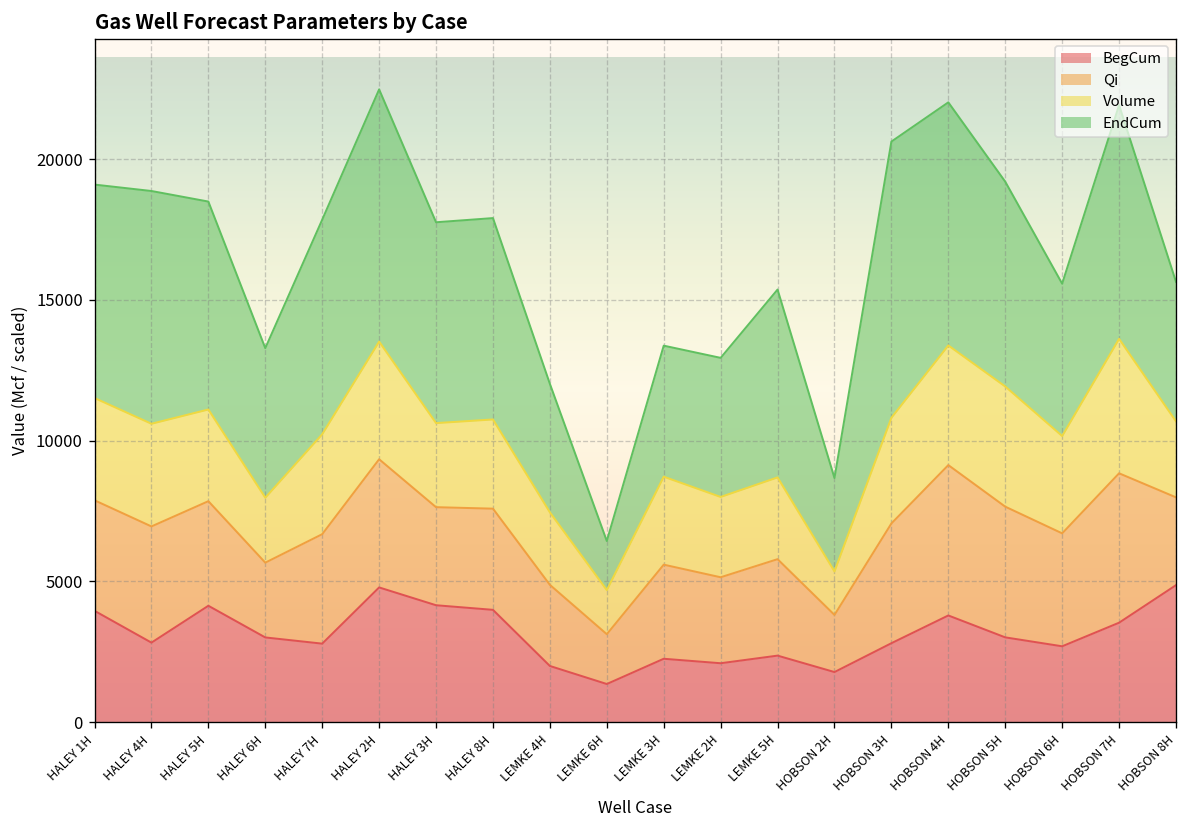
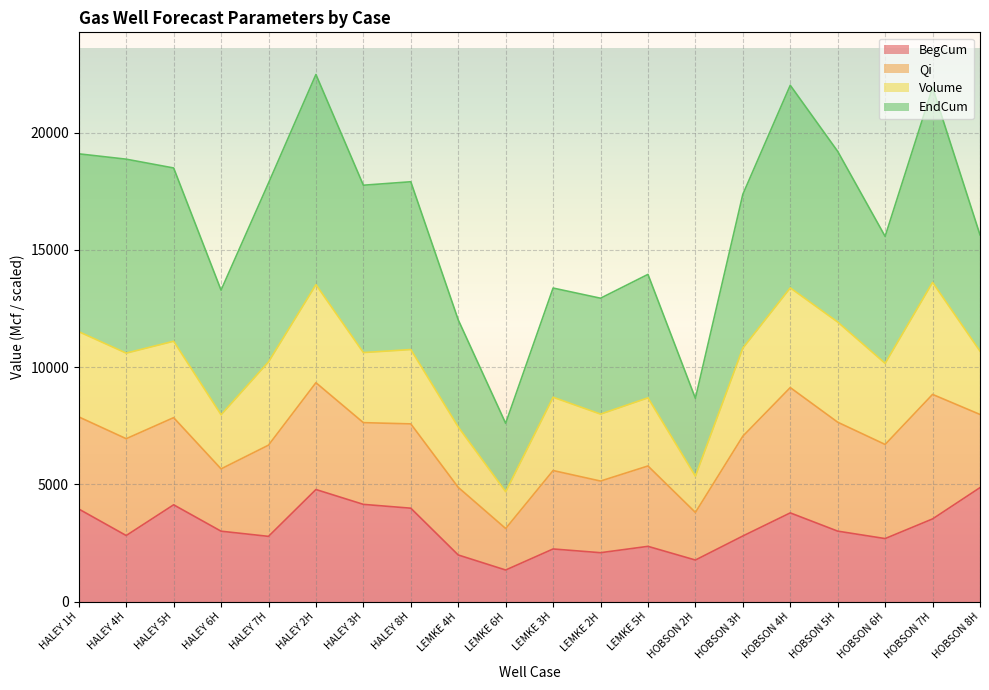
  {
    "BegCum": {
      "HALEY 1H": 4000,
      "HALEY 4H": 2800,
      "HALEY 5H": 4100,
      "HALEY 6H": 3000,
      "HALEY 7H": 2800,
      "HALEY 2H": 4800,
      "HALEY 3H": 4100,
      "HALEY 8H": 4000,
      "LEMKE 4H": 2000,
      "LEMKE 6H": 1300,
      "LEMKE 3H": 2200,
      "LEMKE 2H": 2100,
      "LEMKE 5H": 2400,
      "HOBSON 2H": 1800,
      "HOBSON 3H": 2800,
      "HOBSON 4H": 3800,
      "HOBSON 5H": 3000,
      "HOBSON 6H": 2700,
      "HOBSON 7H": 3500,
      "HOBSON 8H": 4900
    },
    "EndCum": {
      "HALEY 1H": 7600,
      "HALEY 4H": 8300,
      "HALEY 5H": 7400,
      "HALEY 6H": 5300,
      "HALEY 7H": 7600,
      "HALEY 2H": 9000,
      "HALEY 3H": 7100,
      "HALEY 8H": 7200,
      "LEMKE 4H": 4600,
-     "LEMKE 6H": 1700,
+     "LEMKE 6H": 2900,
      "LEMKE 3H": 4700,
      "LEMKE 2H": 4900,
-     "LEMKE 5H": 6700,
+     "LEMKE 5H": 5300,
      "HOBSON 2H": 3300,
-     "HOBSON 3H": 9800,
+     "HOBSON 3H": 6600,
      "HOBSON 4H": 8600,
      "HOBSON 5H": 7300,
      "HOBSON 6H": 5400,
      "HOBSON 8H": 5000
    }
  }
